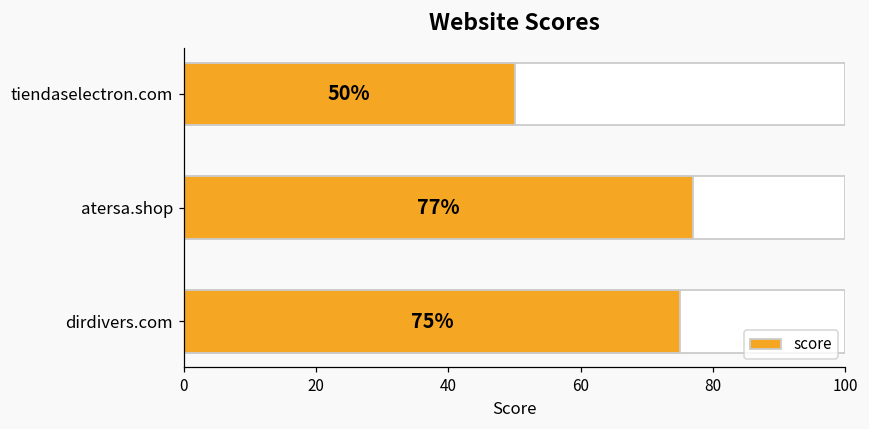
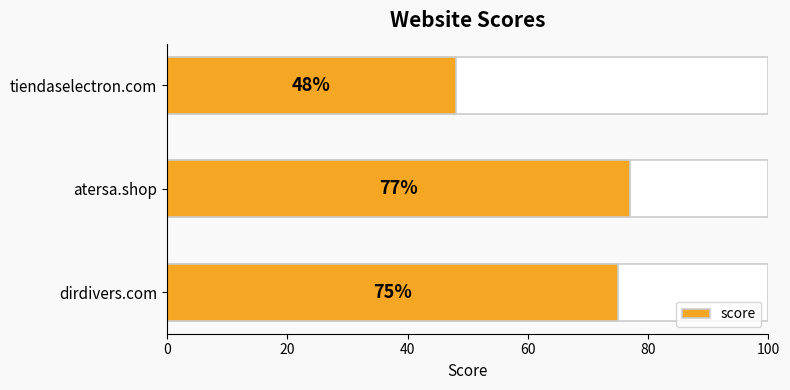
  {
    "score": {
-     "tiendaselectron.com": "50%"
+     "tiendaselectron.com": "48%"
    }
  }
